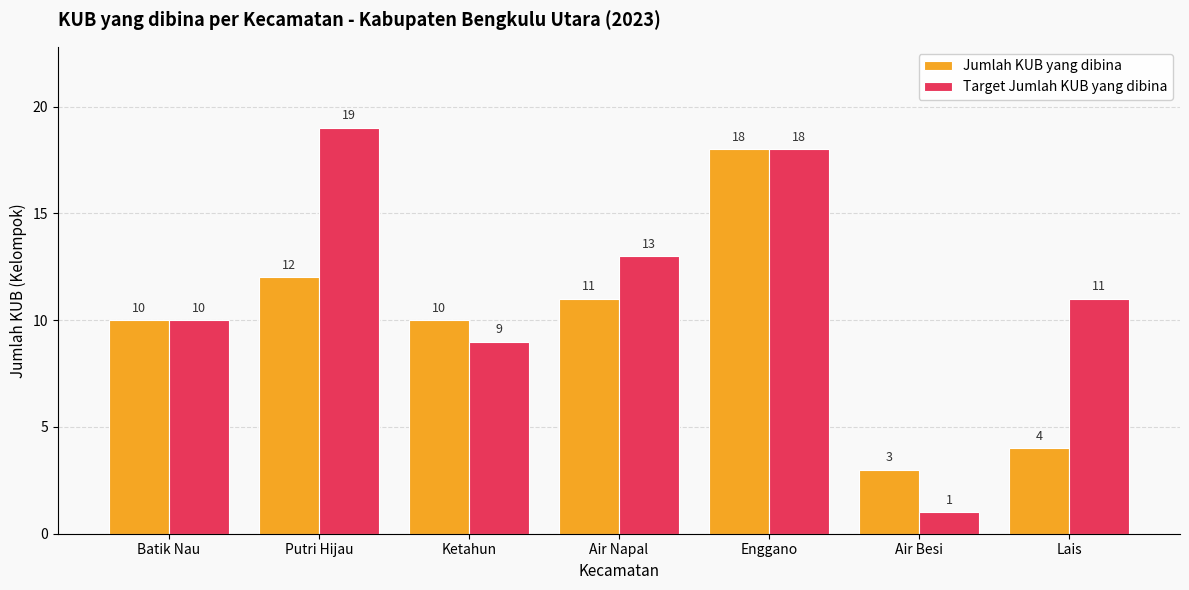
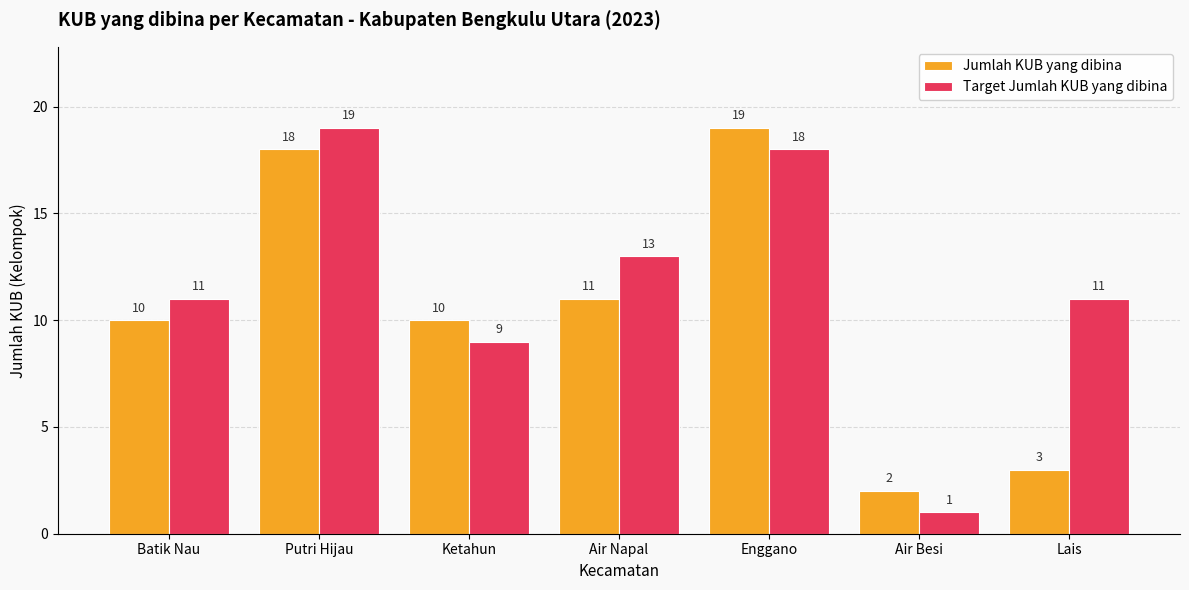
  {
    "Jumlah KUB yang dibina": {
      "Batik Nau": 10,
-     "Putri Hijau": 12,
+     "Putri Hijau": 18,
      "Ketahun": 10,
      "Air Napal": 11,
-     "Enggano": 18,
-     "Air Besi": 3,
-     "Lais": 4
+     "Enggano": 19,
+     "Air Besi": 2,
+     "Lais": 3
    },
    "Target Jumlah KUB yang dibina": {
-     "Batik Nau": 10,
+     "Batik Nau": 11,
      "Putri Hijau": 19,
      "Ketahun": 9,
      "Air Napal": 13,
      "Enggano": 18,
      "Air Besi": 1,
      "Lais": 11
    }
  }
